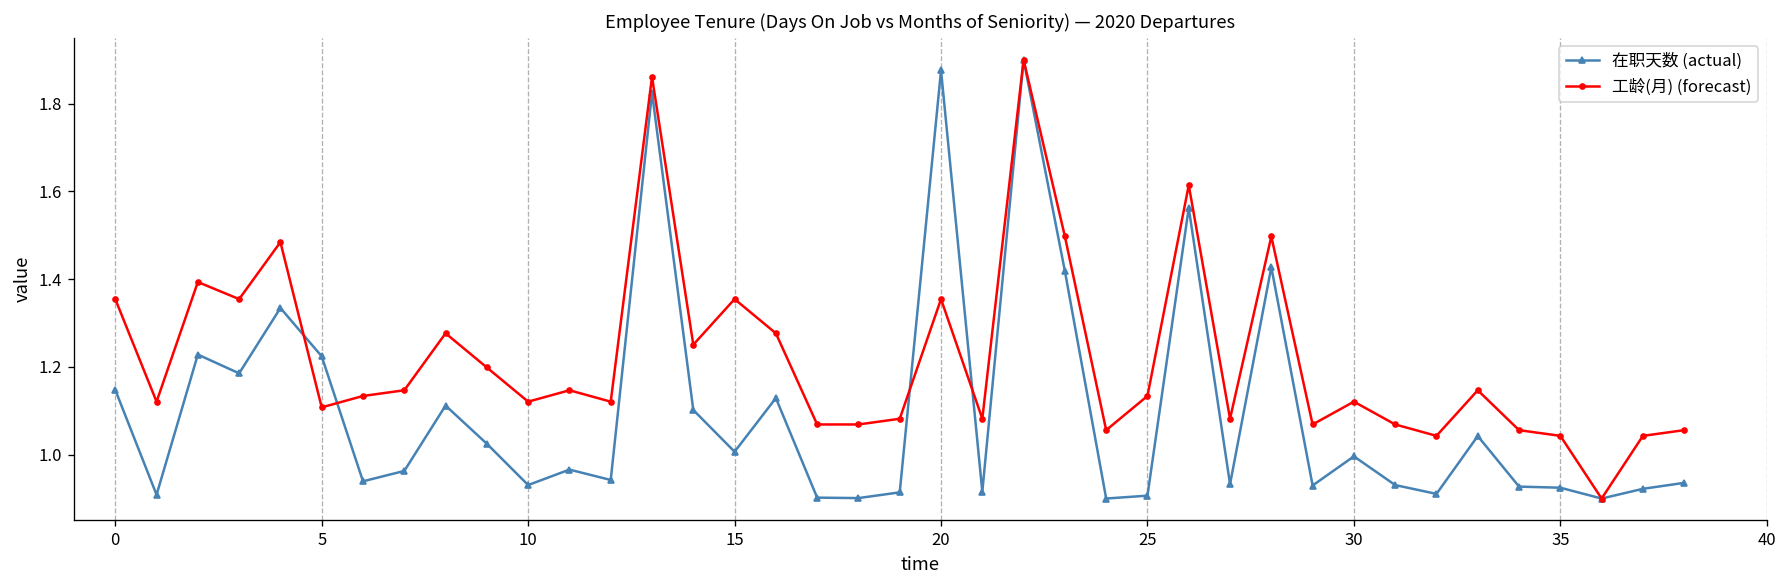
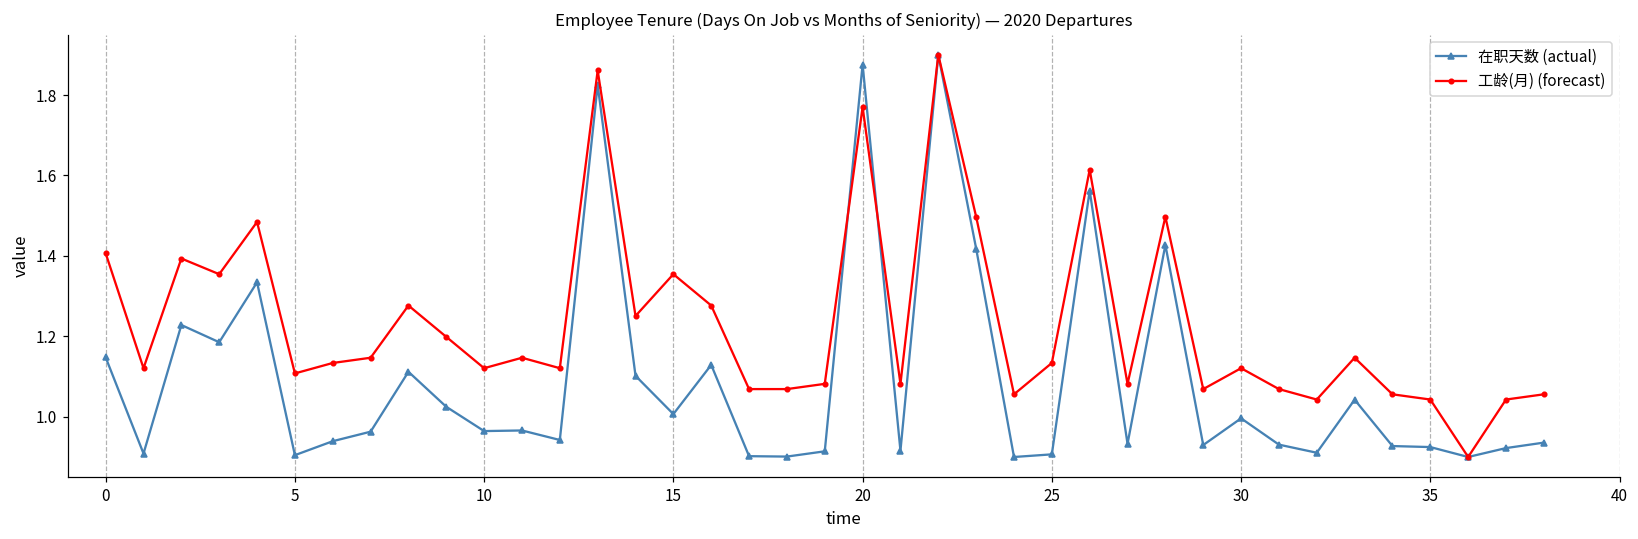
  {
    "在职天数 (actual)": {
      "0": 1.15,
-     "5": 1.22,
-     "10": 0.93,
+     "5": 0.90,
+     "10": 0.96,
      "15": 1.01,
      "20": 1.88,
      "25": 0.91,
      "30": 1.00,
      "35": 0.92
    },
    "工龄(月) (forecast)": {
-     "0": 1.35,
+     "0": 1.41,
      "5": 1.11,
      "10": 1.12,
      "15": 1.35,
-     "20": 1.35,
+     "20": 1.77,
      "25": 1.13,
      "30": 1.12,
      "35": 1.04
    }
  }
